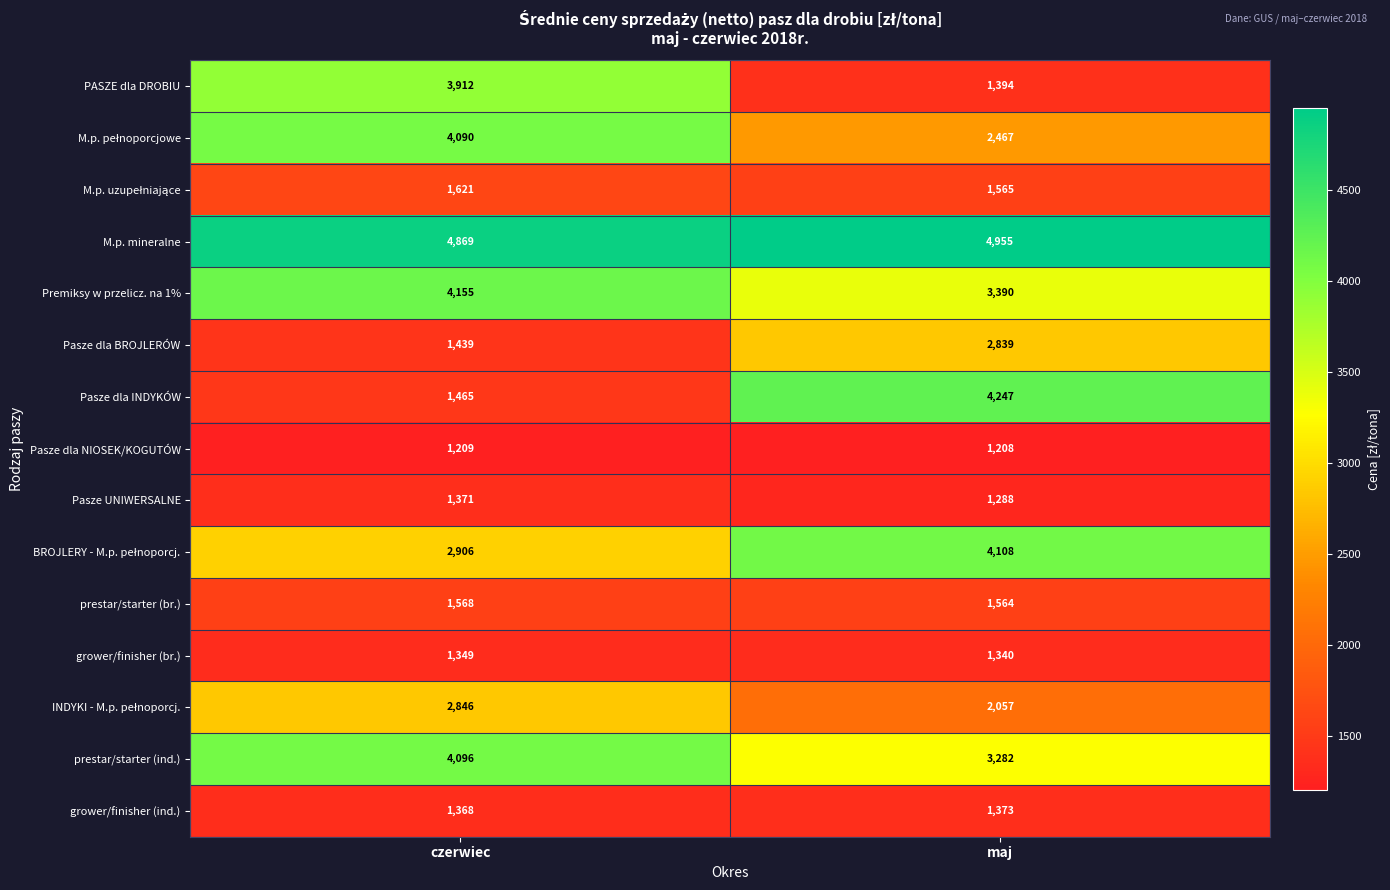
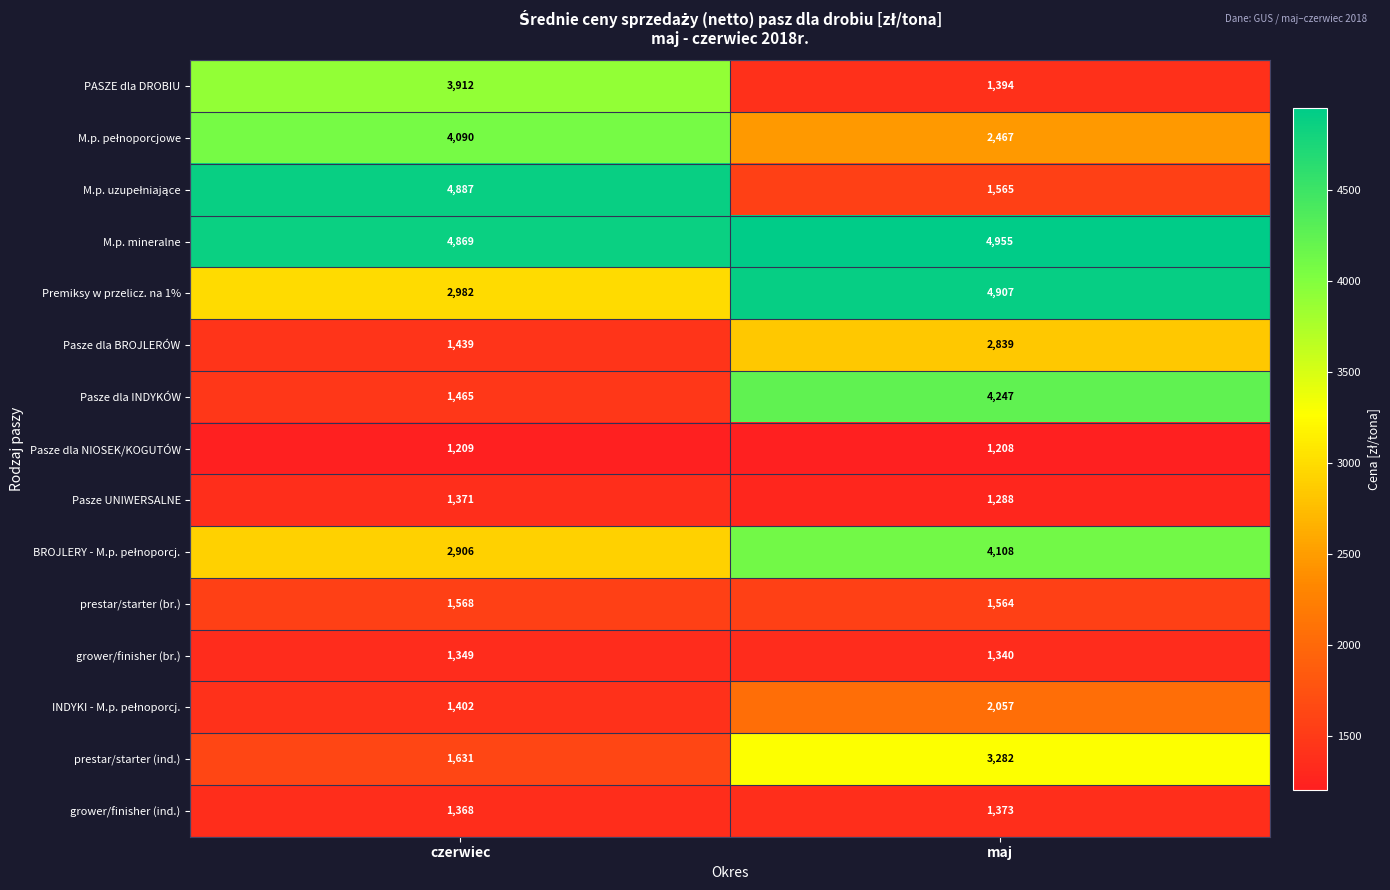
  {
    "PASZE dla DROBIU": {
      "czerwiec": "3,912",
      "maj": "1,394"
    },
    "M.p. pełnoporcjowe": {
      "czerwiec": "4,090",
      "maj": "2,467"
    },
    "M.p. uzupełniające": {
-     "czerwiec": "1,621",
+     "czerwiec": "4,887",
      "maj": "1,565"
    },
    "M.p. mineralne": {
      "czerwiec": "4,869",
      "maj": "4,955"
    },
    "Premiksy w przelicz. na 1%": {
-     "czerwiec": "4,155",
-     "maj": "3,390"
+     "czerwiec": "2,982",
+     "maj": "4,907"
    },
    "Pasze dla BROJLERÓW": {
      "czerwiec": "1,439",
      "maj": "2,839"
    },
    "Pasze dla INDYKÓW": {
      "czerwiec": "1,465",
      "maj": "4,247"
    },
    "Pasze dla NIOSEK/KOGUTÓW": {
      "czerwiec": "1,209",
      "maj": "1,208"
    },
    "Pasze UNIWERSALNE": {
      "czerwiec": "1,371",
      "maj": "1,288"
    },
    "BROJLERY - M.p. pełnoporcj.": {
      "czerwiec": "2,906",
      "maj": "4,108"
    },
    "prestar/starter (br.)": {
      "czerwiec": "1,568",
      "maj": "1,564"
    },
    "grower/finisher (br.)": {
      "czerwiec": "1,349",
      "maj": "1,340"
    },
    "INDYKI - M.p. pełnoporcj.": {
-     "czerwiec": "2,846",
+     "czerwiec": "1,402",
      "maj": "2,057"
    },
    "prestar/starter (ind.)": {
-     "czerwiec": "4,096",
+     "czerwiec": "1,631",
      "maj": "3,282"
    },
    "grower/finisher (ind.)": {
      "czerwiec": "1,368",
      "maj": "1,373"
    }
  }
